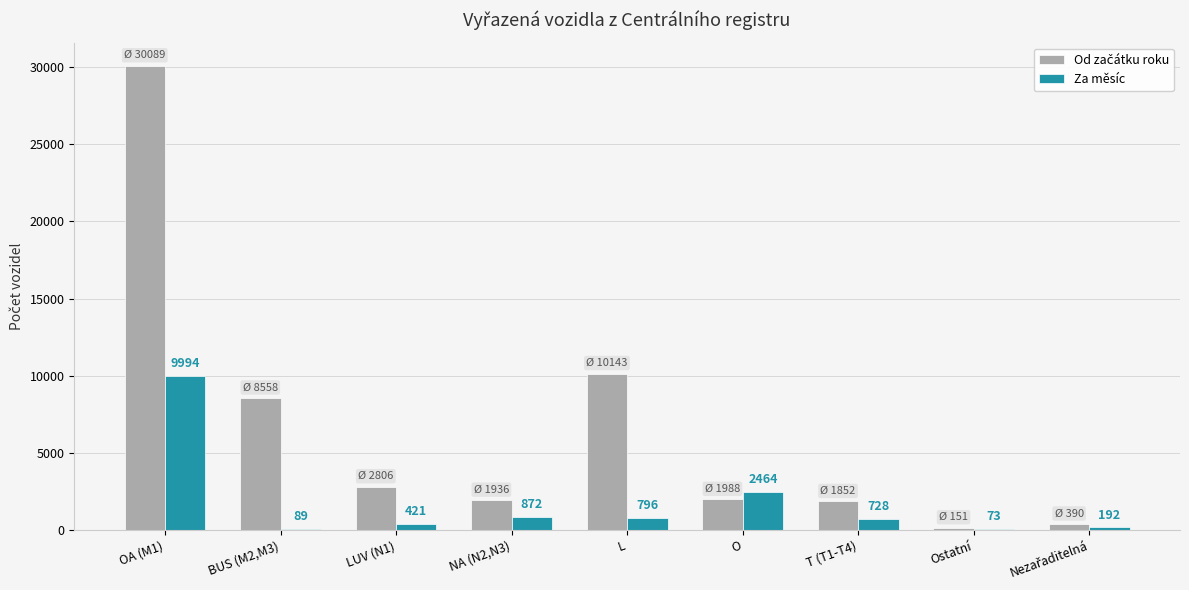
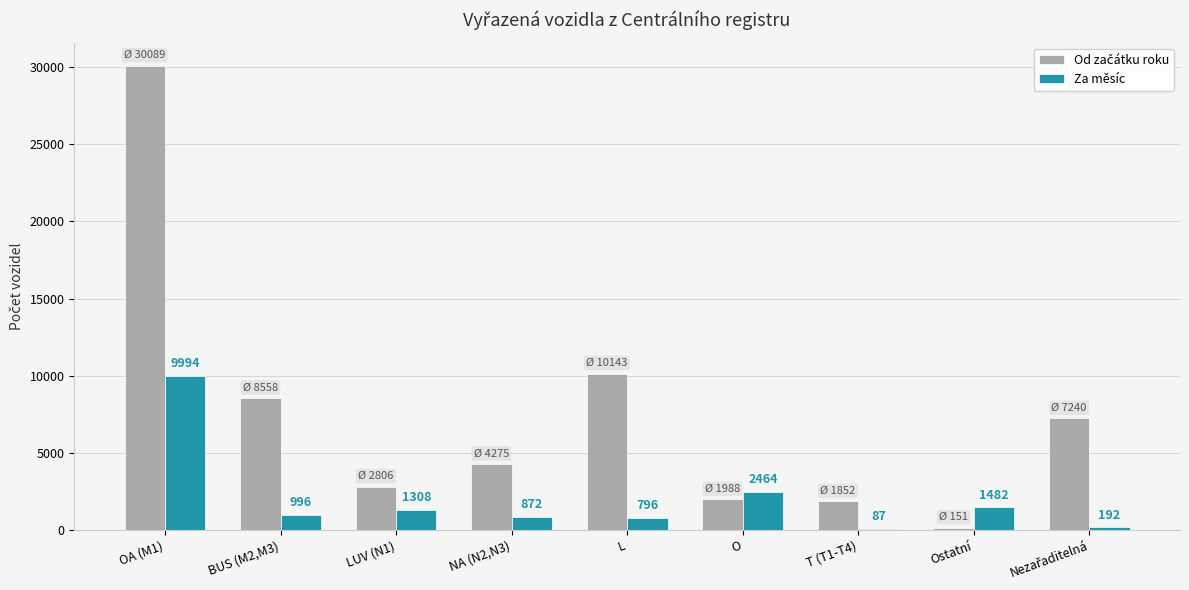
  {
    "Od začátku roku": {
-     "NA (N2,N3)": 1936,
-     "Nezařaditelná": 390
+     "NA (N2,N3)": 4275,
+     "Nezařaditelná": 7240
    },
    "Za měsíc": {
      "OA (M1)": 9994,
-     "BUS (M2,M3)": 89,
-     "LUV (N1)": 421,
+     "BUS (M2,M3)": 996,
+     "LUV (N1)": 1308,
      "NA (N2,N3)": 872,
      "L": 796,
      "O": 2464,
-     "T (T1-T4)": 728,
-     "Ostatní": 73,
+     "T (T1-T4)": 87,
+     "Ostatní": 1482,
      "Nezařaditelná": 192
    }
  }
